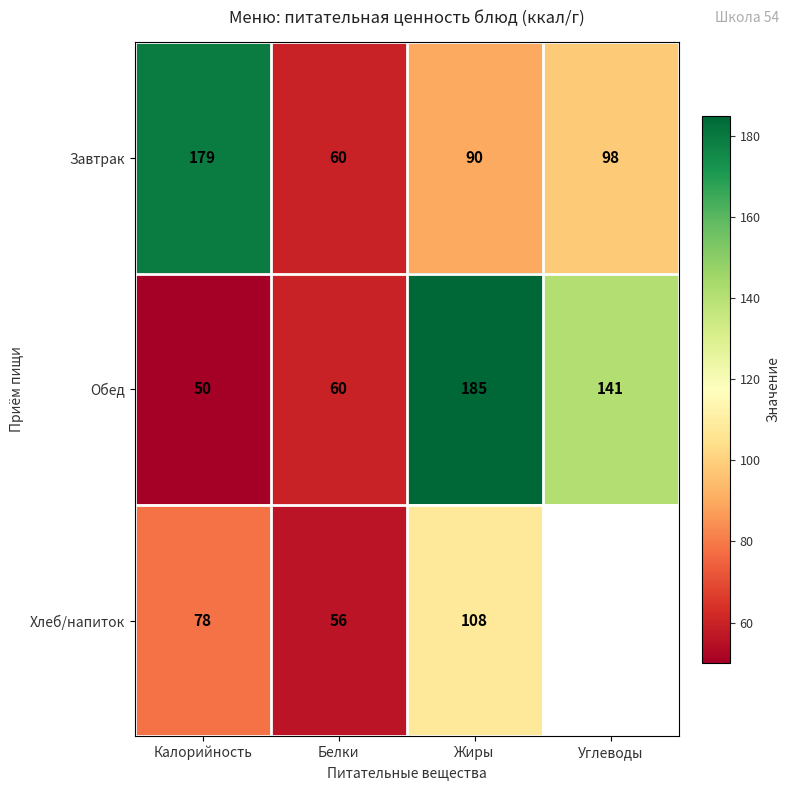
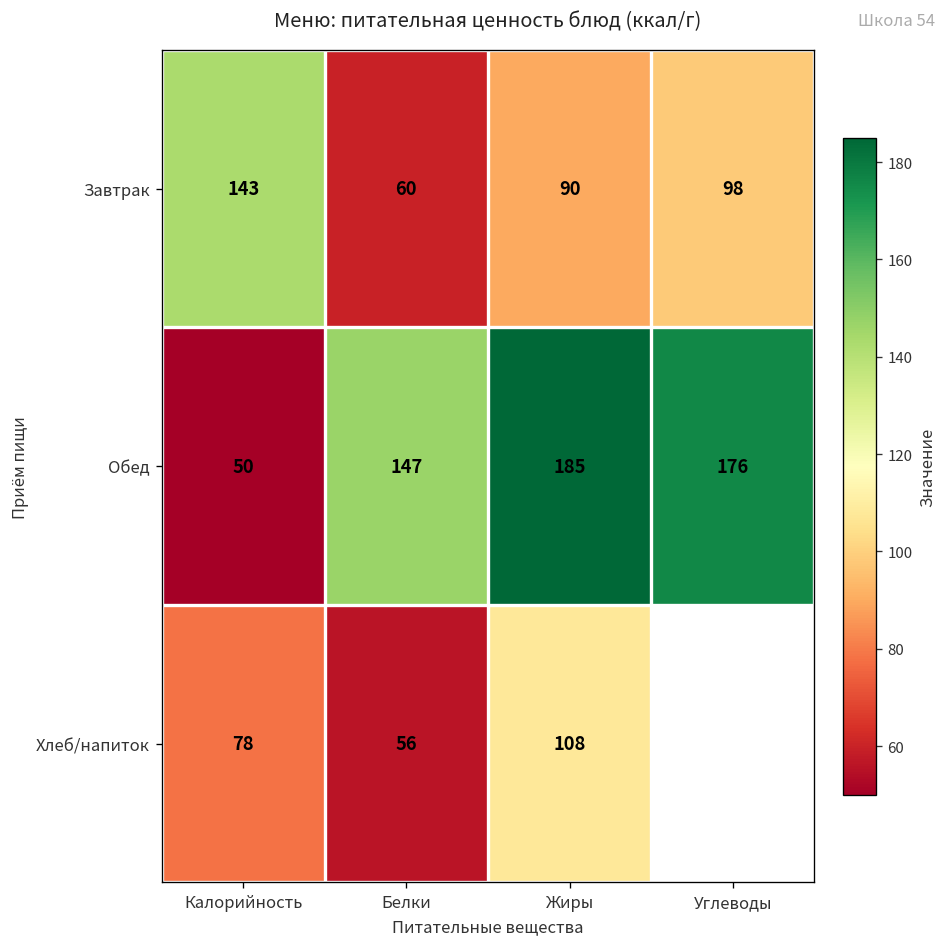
  {
    "Завтрак": {
-     "Калорийность": 179,
+     "Калорийность": 143,
      "Белки": 60,
      "Жиры": 90,
      "Углеводы": 98
    },
    "Обед": {
      "Калорийность": 50,
-     "Белки": 60,
+     "Белки": 147,
      "Жиры": 185,
-     "Углеводы": 141
+     "Углеводы": 176
    },
    "Хлеб/напиток": {
      "Калорийность": 78,
      "Белки": 56,
      "Жиры": 108
    }
  }
